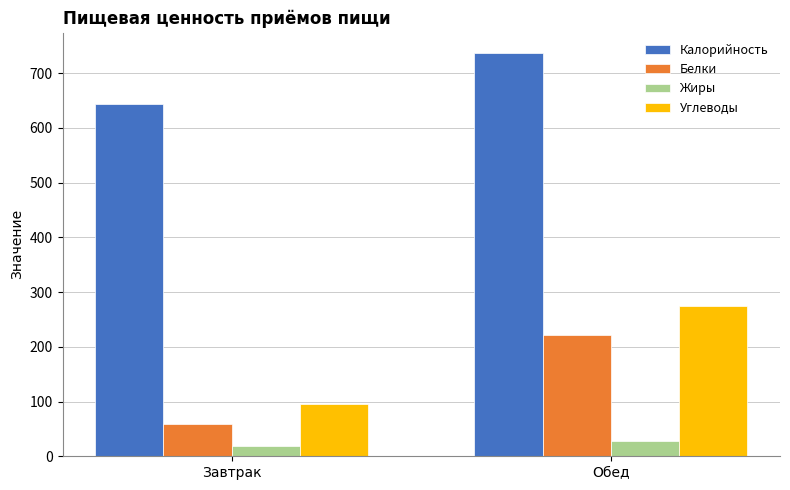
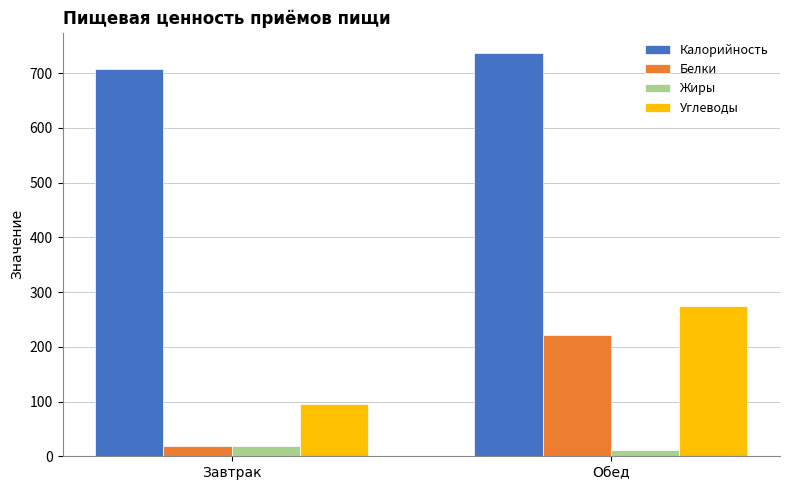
  {
    "Калорийность": {
-     "Завтрак": 640,
+     "Завтрак": 710,
      "Обед": 740
    },
    "Белки": {
-     "Завтрак": 60,
+     "Завтрак": 20,
      "Обед": 220
    },
    "Жиры": {
      "Завтрак": 20,
-     "Обед": 30
+     "Обед": 10
    },
    "Углеводы": {
      "Завтрак": 90,
      "Обед": 280
    }
  }
